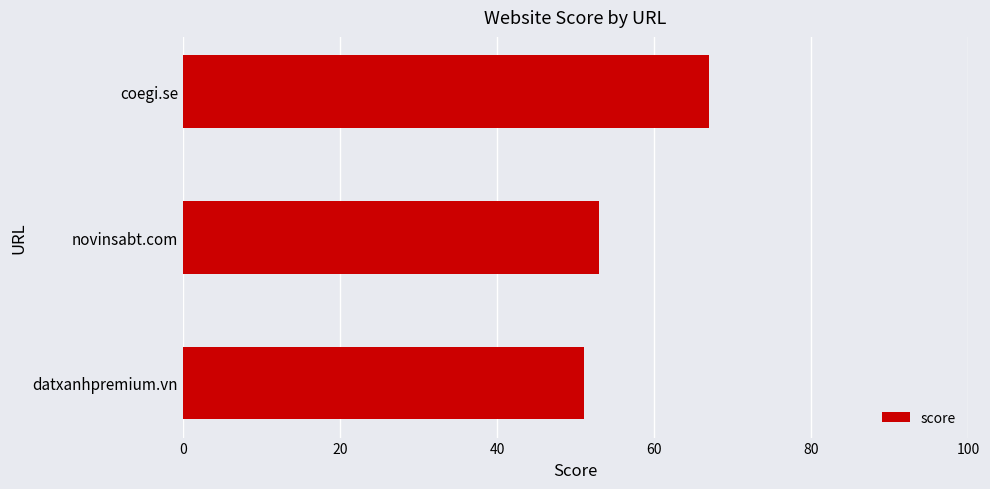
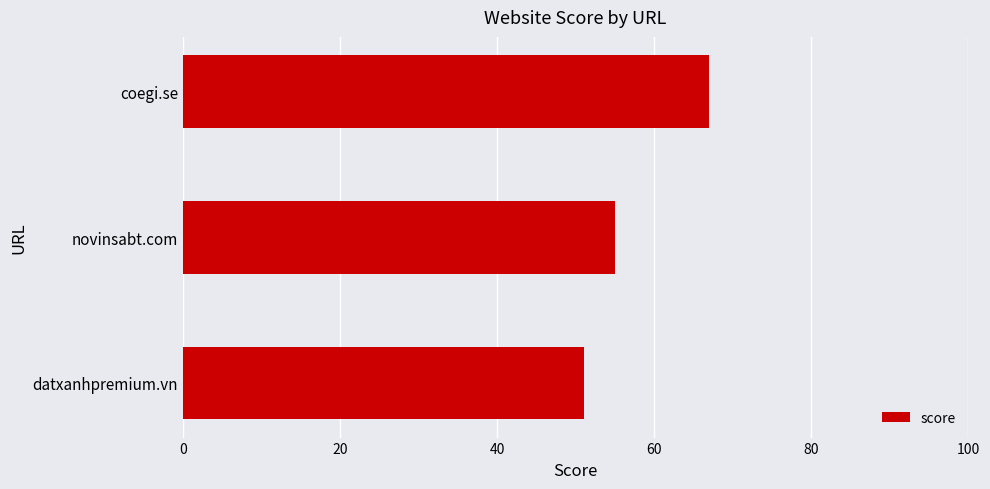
  {
    "coegi.se": 67,
-   "novinsabt.com": 53,
+   "novinsabt.com": 55,
    "datxanhpremium.vn": 51
  }
